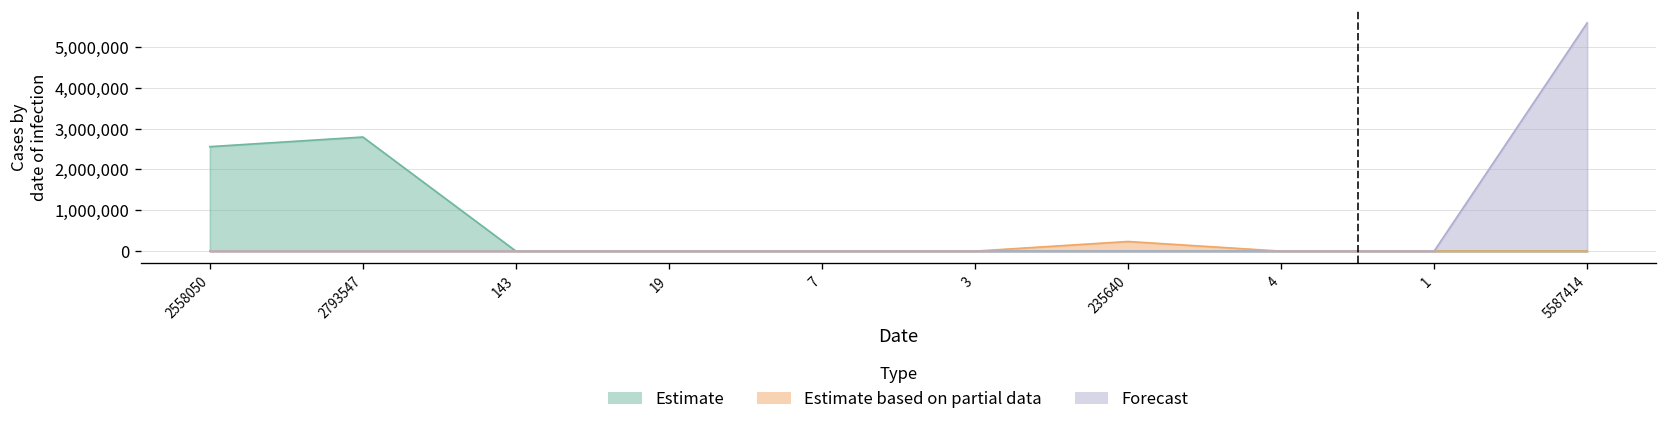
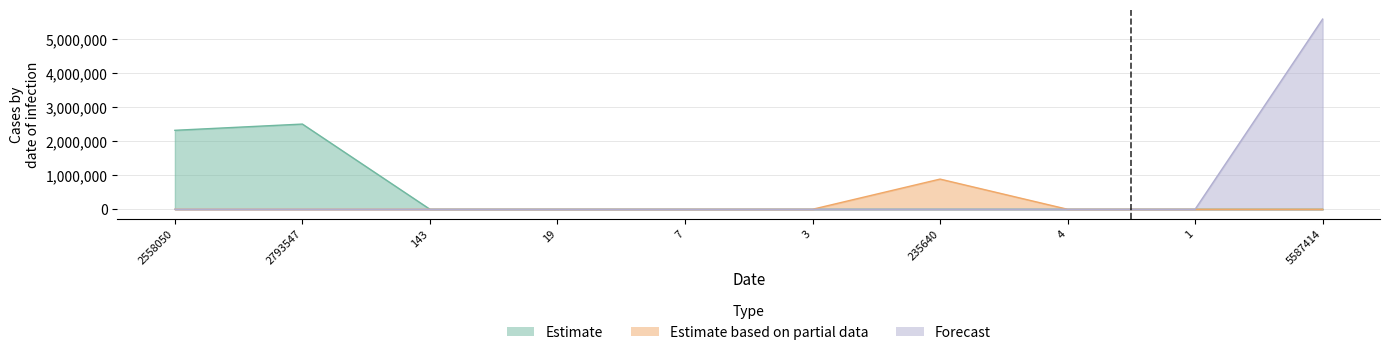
  {
    "Estimate": {
-     "2558050": "2,600,000",
-     "2793547": "2,800,000"
+     "2558050": "2,300,000",
+     "2793547": "2,500,000"
    },
    "Estimate based on partial data": {
-     "235640": "200,000"
+     "235640": "900,000"
    },
    "Forecast": {
      "5587414": "5,600,000"
    }
  }
